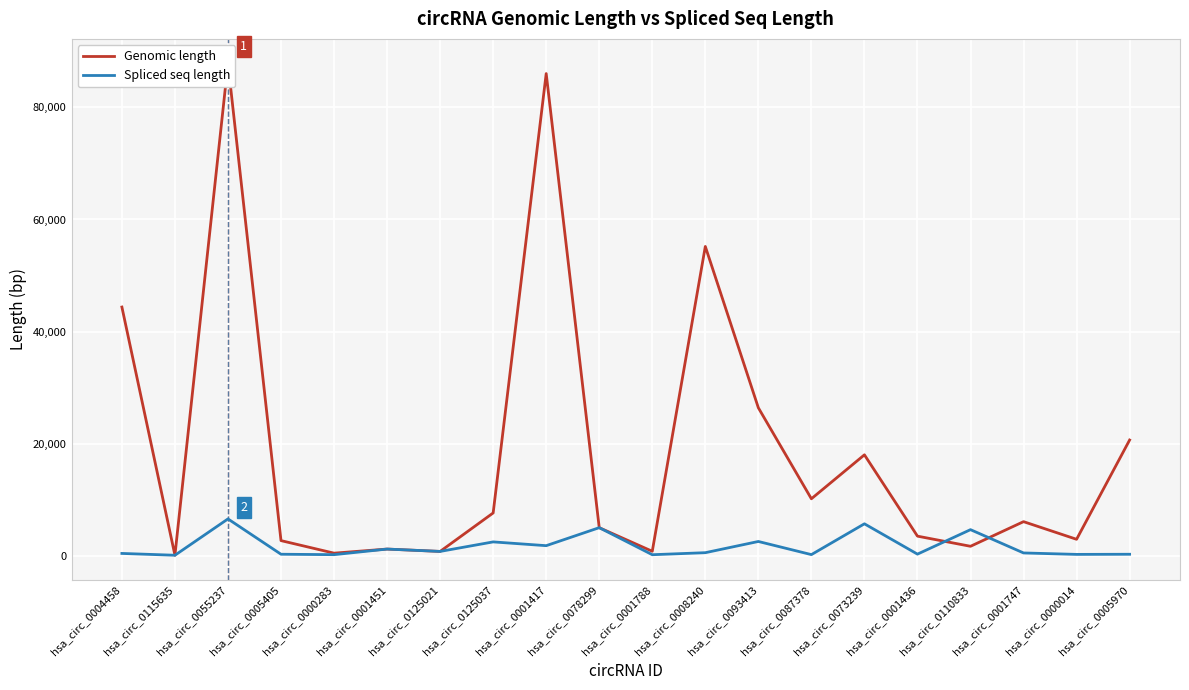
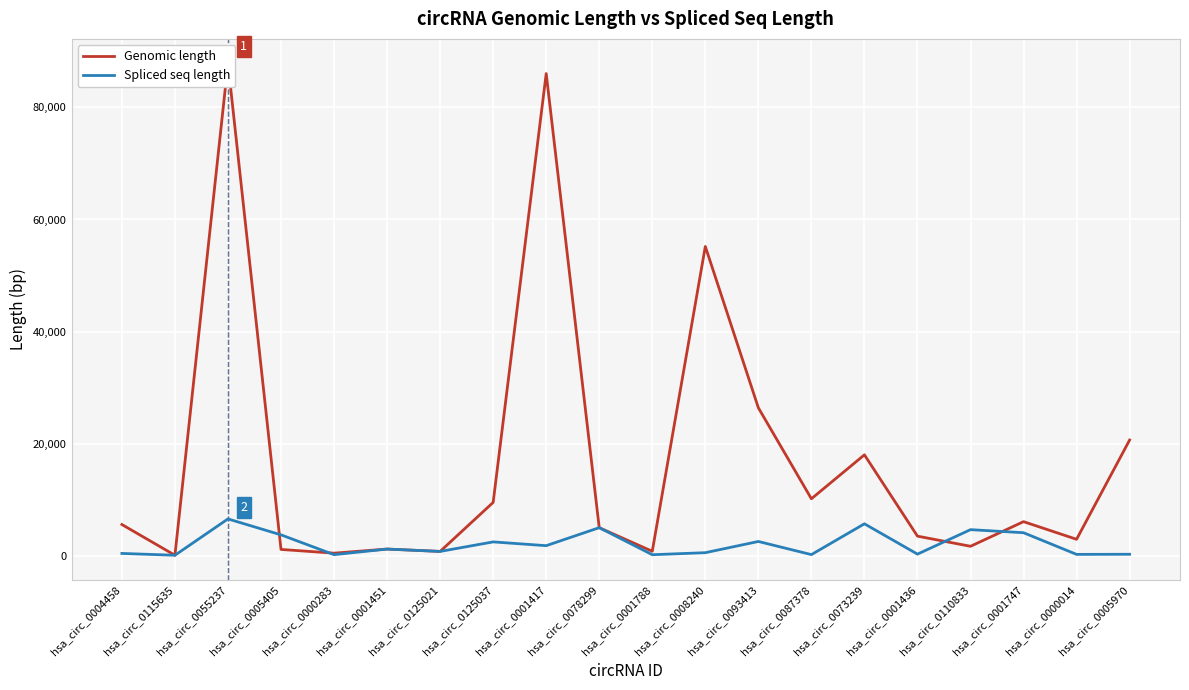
  {
    "Genomic length": {
-     "hsa_circ_0004458": "44,000",
-     "hsa_circ_0005405": "3,000",
-     "hsa_circ_0125037": "8,000",
+     "hsa_circ_0004458": "6,000",
+     "hsa_circ_0005405": "1,000",
+     "hsa_circ_0125037": "10,000",
      "hsa_circ_0001417": "86,000",
      "hsa_circ_0001788": "1,000",
      "hsa_circ_0008240": "55,000",
      "hsa_circ_0093413": "26,000",
      "hsa_circ_0087378": "10,000",
      "hsa_circ_0073239": "18,000",
      "hsa_circ_0001436": "4,000",
      "hsa_circ_0110833": "2,000",
      "hsa_circ_0001747": "6,000",
      "hsa_circ_0000014": "3,000",
      "hsa_circ_0005970": "21,000"
    },
    "Spliced seq length": {
      "hsa_circ_0004458": "0",
-     "hsa_circ_0005405": "0",
+     "hsa_circ_0005405": "4,000",
      "hsa_circ_0125037": "3,000",
      "hsa_circ_0001417": "2,000",
      "hsa_circ_0001788": "0",
      "hsa_circ_0008240": "1,000",
      "hsa_circ_0093413": "3,000",
      "hsa_circ_0087378": "0",
      "hsa_circ_0073239": "6,000",
      "hsa_circ_0001436": "0",
      "hsa_circ_0110833": "5,000",
-     "hsa_circ_0001747": "1,000",
+     "hsa_circ_0001747": "4,000",
      "hsa_circ_0000014": "0",
      "hsa_circ_0005970": "0"
    }
  }
